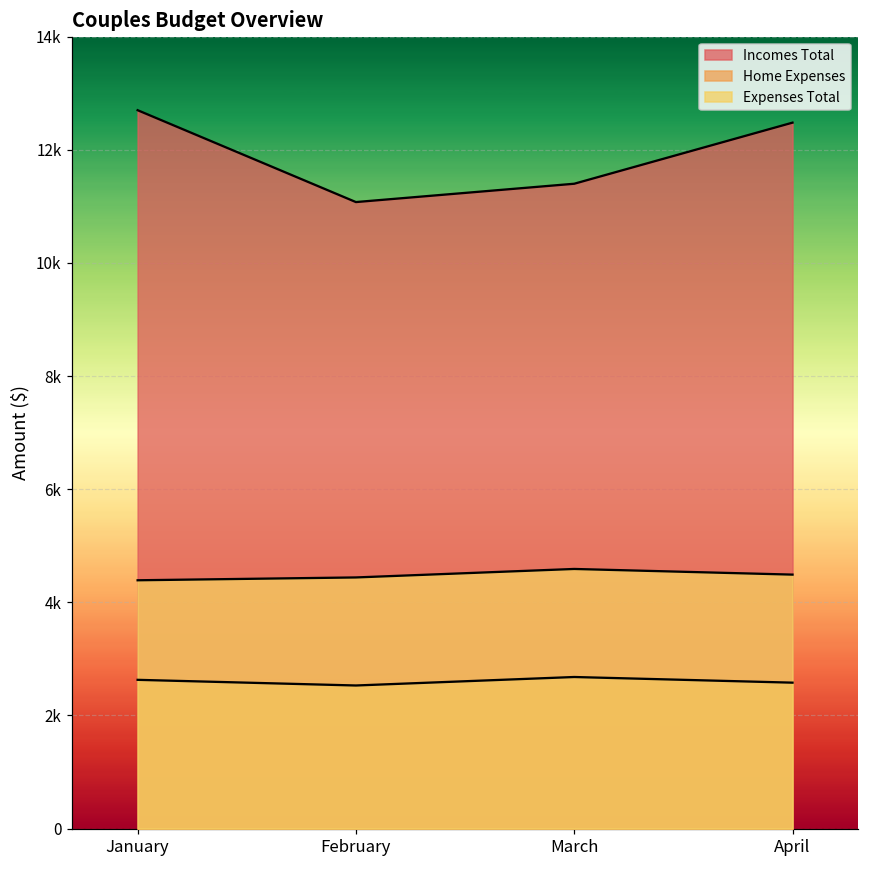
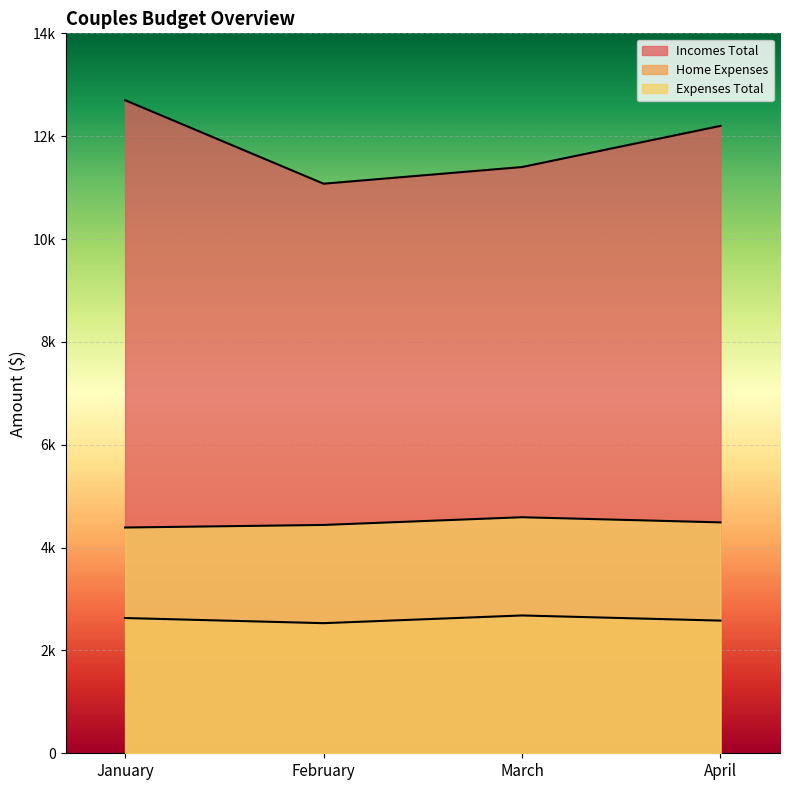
  {
    "Incomes Total": {
      "January": 12700,
      "February": 11100,
      "March": 11400,
-     "April": 12500
+     "April": 12200
    }
  }
